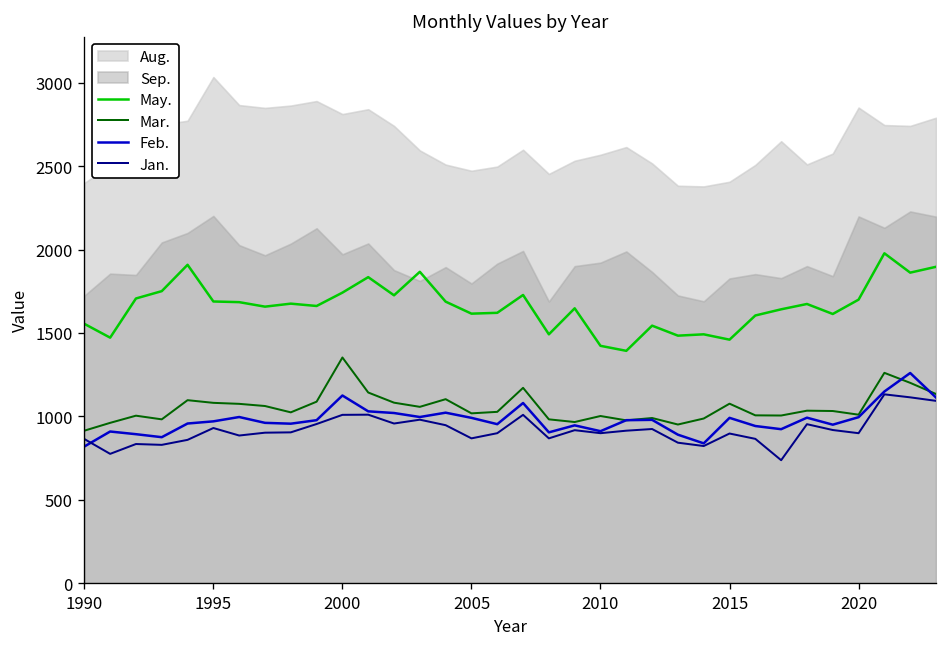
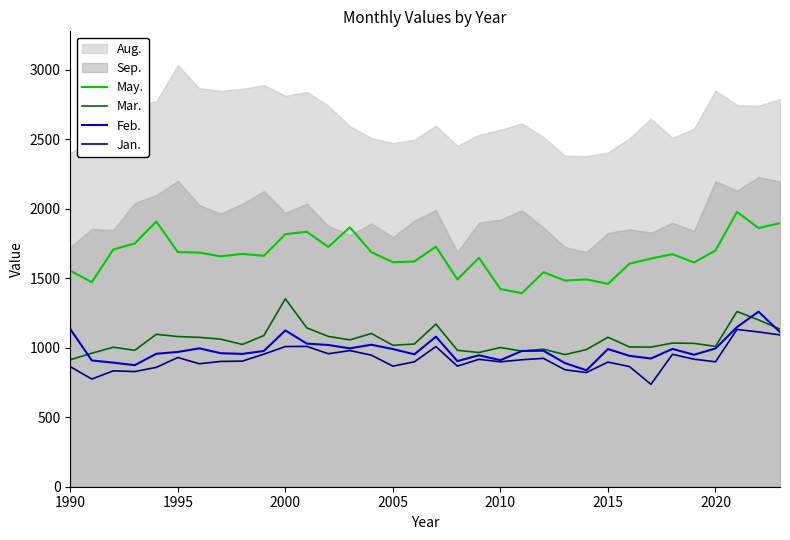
  {
    "May.": {
      "1990": 1560,
      "1995": 1690,
-     "2000": 1740,
+     "2000": 1820,
      "2005": 1620,
      "2010": 1420,
      "2015": 1460,
      "2020": 1700
    },
    "Mar.": {
      "1990": 910,
      "1995": 1080,
      "2000": 1350,
      "2005": 1020,
      "2010": 1000,
      "2015": 1080
    },
    "Feb.": {
-     "1990": 820,
+     "1990": 1140,
      "1995": 970,
      "2000": 1130,
      "2005": 990,
      "2015": 990
    },
    "Jan.": {
      "1990": 860,
      "1995": 930,
      "2000": 1010,
      "2005": 870,
      "2015": 900,
      "2020": 900
    }
  }
